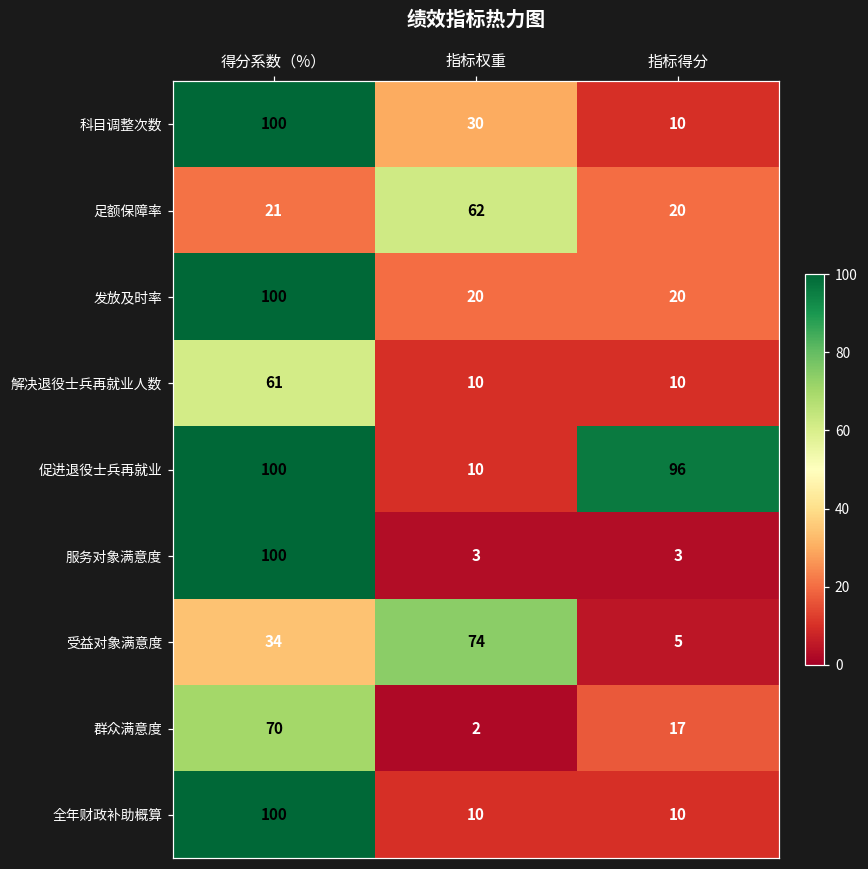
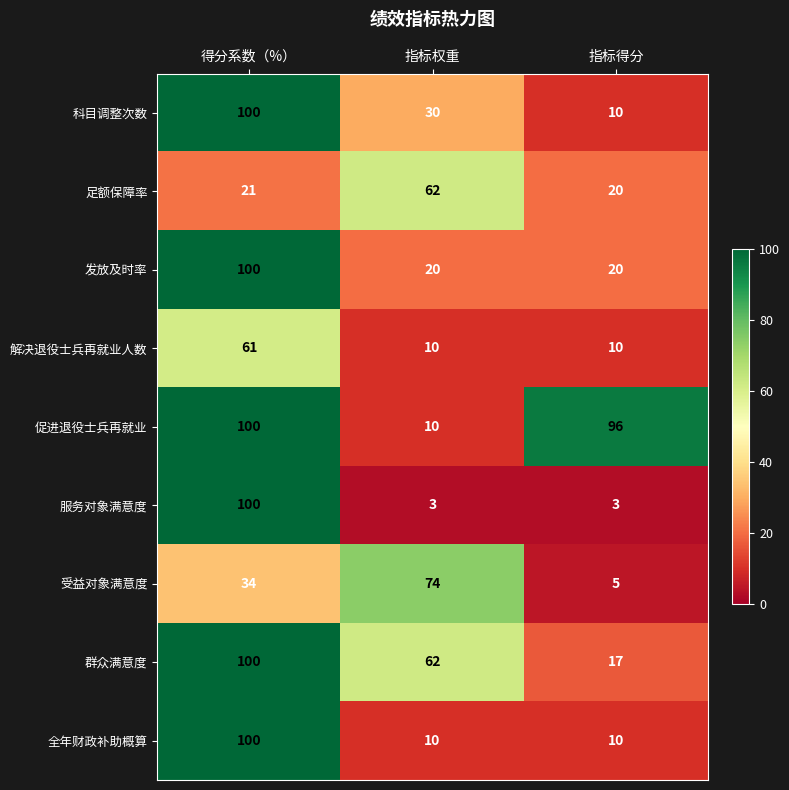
  {
    "科目调整次数": {
      "得分系数（%）": 100,
      "指标权重": 30,
      "指标得分": 10
    },
    "足额保障率": {
      "得分系数（%）": 21,
      "指标权重": 62,
      "指标得分": 20
    },
    "发放及时率": {
      "得分系数（%）": 100,
      "指标权重": 20,
      "指标得分": 20
    },
    "解决退役士兵再就业人数": {
      "得分系数（%）": 61,
      "指标权重": 10,
      "指标得分": 10
    },
    "促进退役士兵再就业": {
      "得分系数（%）": 100,
      "指标权重": 10,
      "指标得分": 96
    },
    "服务对象满意度": {
      "得分系数（%）": 100,
      "指标权重": 3,
      "指标得分": 3
    },
    "受益对象满意度": {
      "得分系数（%）": 34,
      "指标权重": 74,
      "指标得分": 5
    },
    "群众满意度": {
-     "得分系数（%）": 70,
-     "指标权重": 2,
+     "得分系数（%）": 100,
+     "指标权重": 62,
      "指标得分": 17
    },
    "全年财政补助概算": {
      "得分系数（%）": 100,
      "指标权重": 10,
      "指标得分": 10
    }
  }
